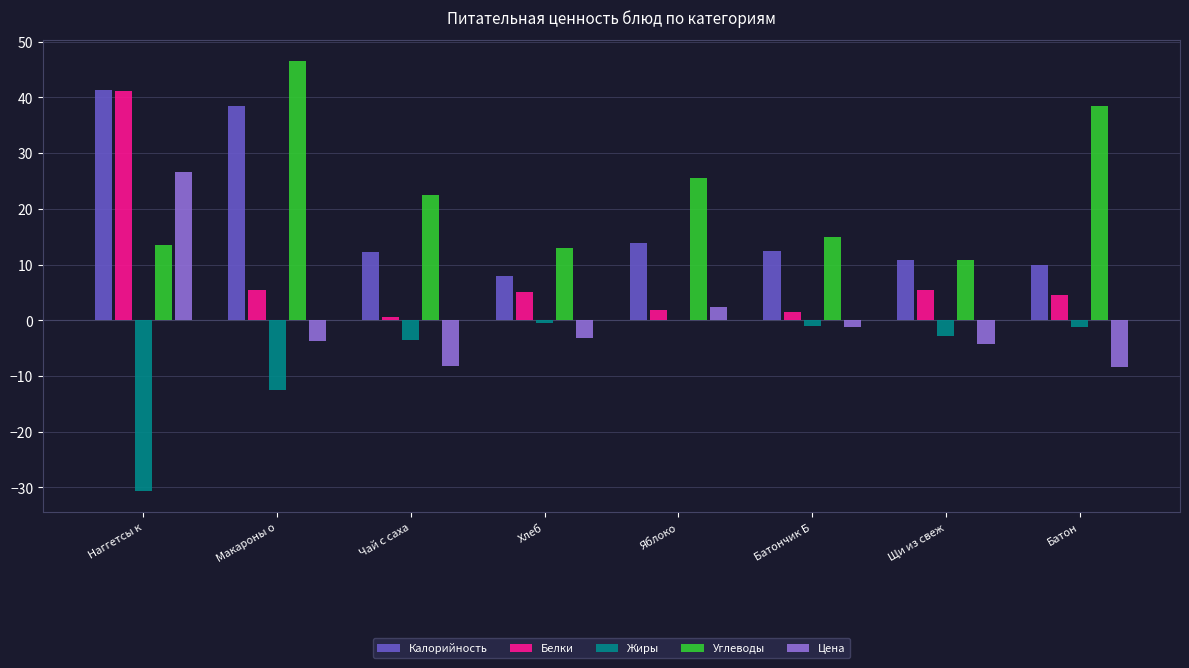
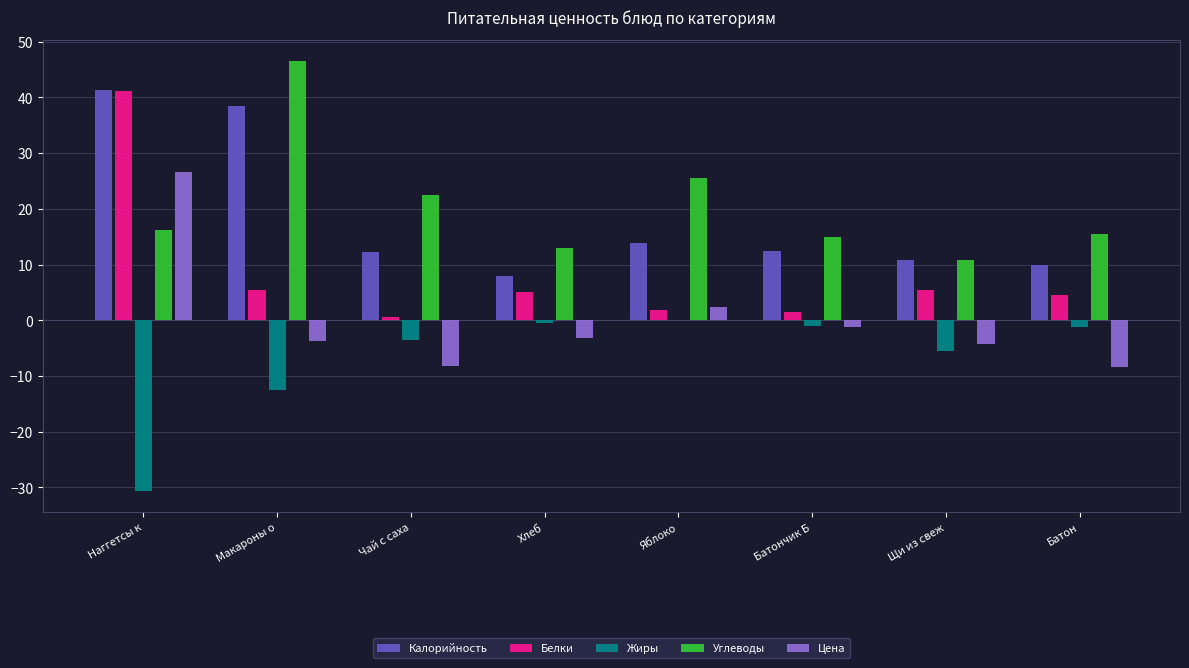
  {
    "Белки": {
      "Наггетсы к": 41,
      "Макароны о": 5,
      "Чай с саха": 1,
      "Хлеб": 5,
      "Яблоко": 2,
      "Батончик Б": 2,
      "Щи из свеж": 5,
      "Батон": 5
    },
    "Жиры": {
      "Наггетсы к": -31,
      "Макароны о": -13,
      "Чай с саха": -4,
      "Хлеб": -1,
      "Яблоко": 0,
      "Батончик Б": -1,
-     "Щи из свеж": -3,
+     "Щи из свеж": -6,
      "Батон": -1
    },
    "Углеводы": {
-     "Наггетсы к": 14,
+     "Наггетсы к": 16,
      "Макароны о": 47,
      "Чай с саха": 23,
      "Хлеб": 13,
      "Яблоко": 26,
      "Батончик Б": 15,
      "Щи из свеж": 11,
-     "Батон": 38
+     "Батон": 15
    }
  }
